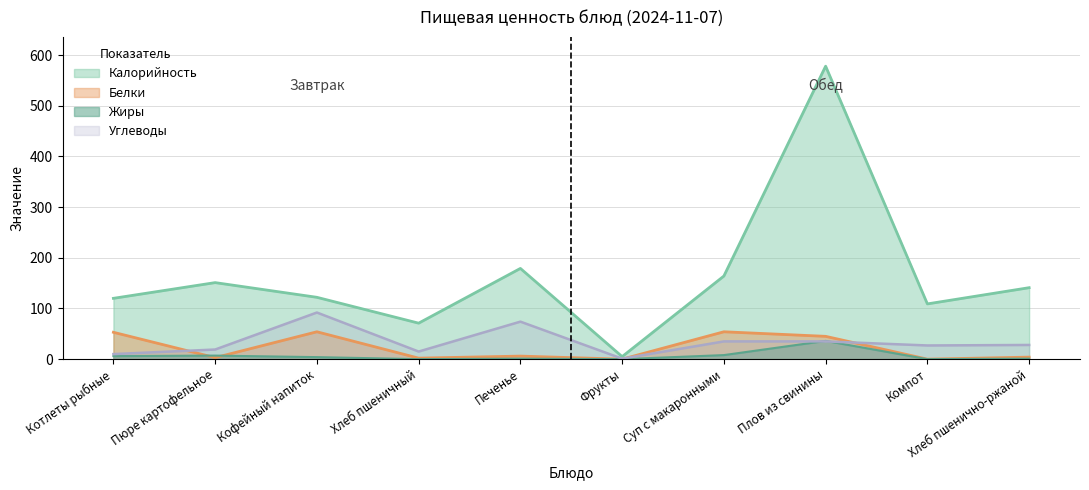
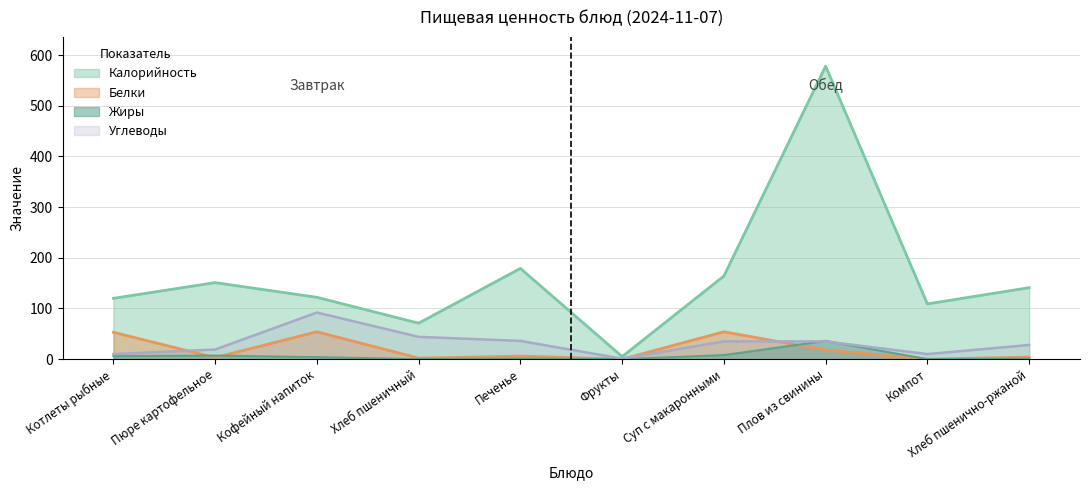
  {
    "Белки": {
      "Котлеты рыбные": 50,
      "Кофейный напиток": 50,
      "Суп с макаронными": 50,
-     "Плов из свинины": 50
+     "Плов из свинины": 20
    },
    "Углеводы": {
      "Пюре картофельное": 20,
      "Кофейный напиток": 90,
-     "Хлеб пшеничный": 20,
-     "Печенье": 70,
+     "Хлеб пшеничный": 40,
+     "Печенье": 40,
      "Суп с макаронными": 40,
-     "Компот": 30,
+     "Компот": 10,
      "Хлеб пшенично-ржаной": 30
    }
  }
